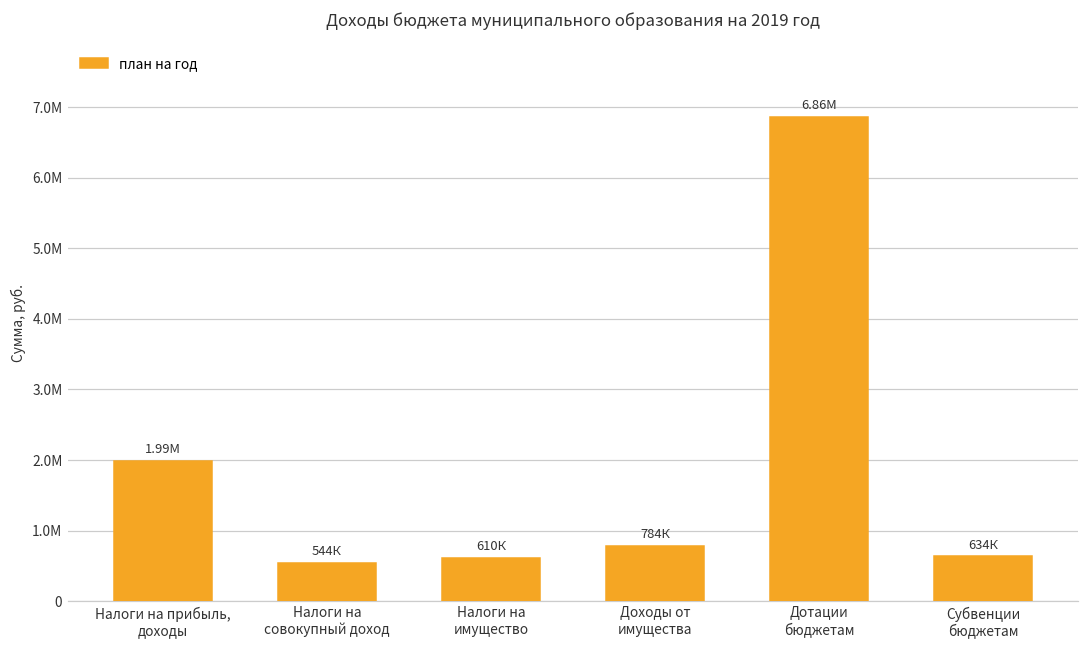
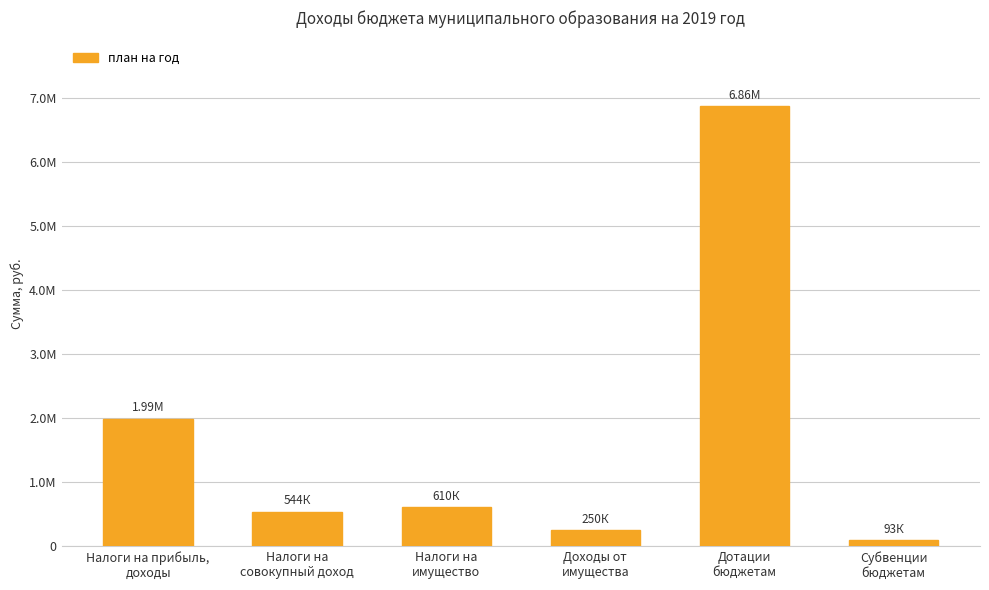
  {
-   "Доходы от имущества": "784К",
-   "Субвенции бюджетам": "634К"
+   "Доходы от имущества": "250К",
+   "Субвенции бюджетам": "93К"
  }
